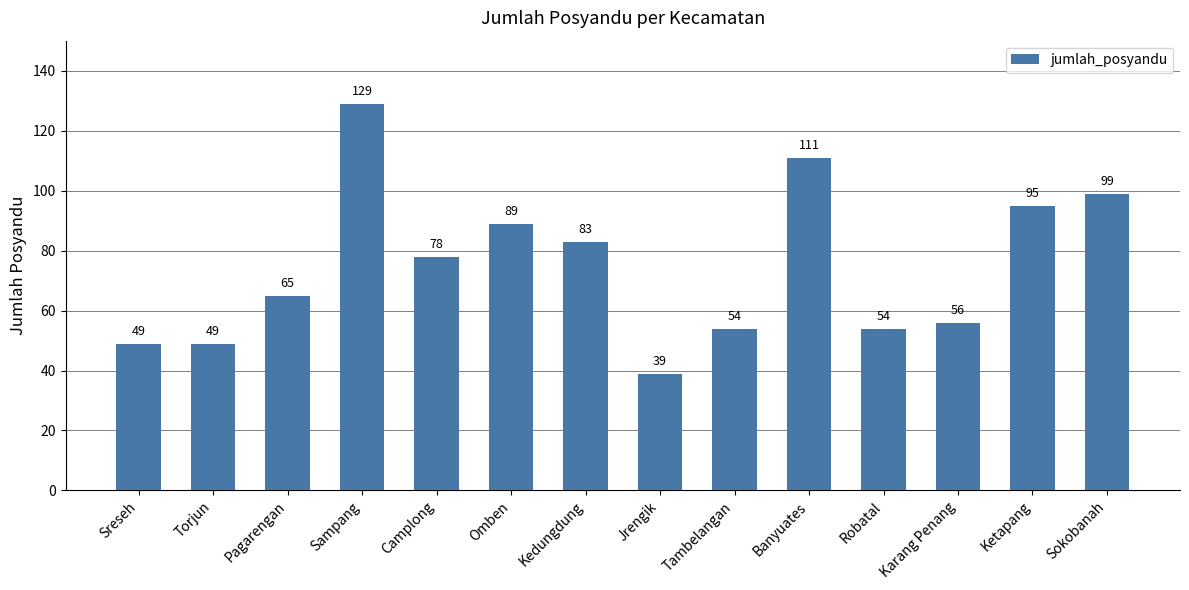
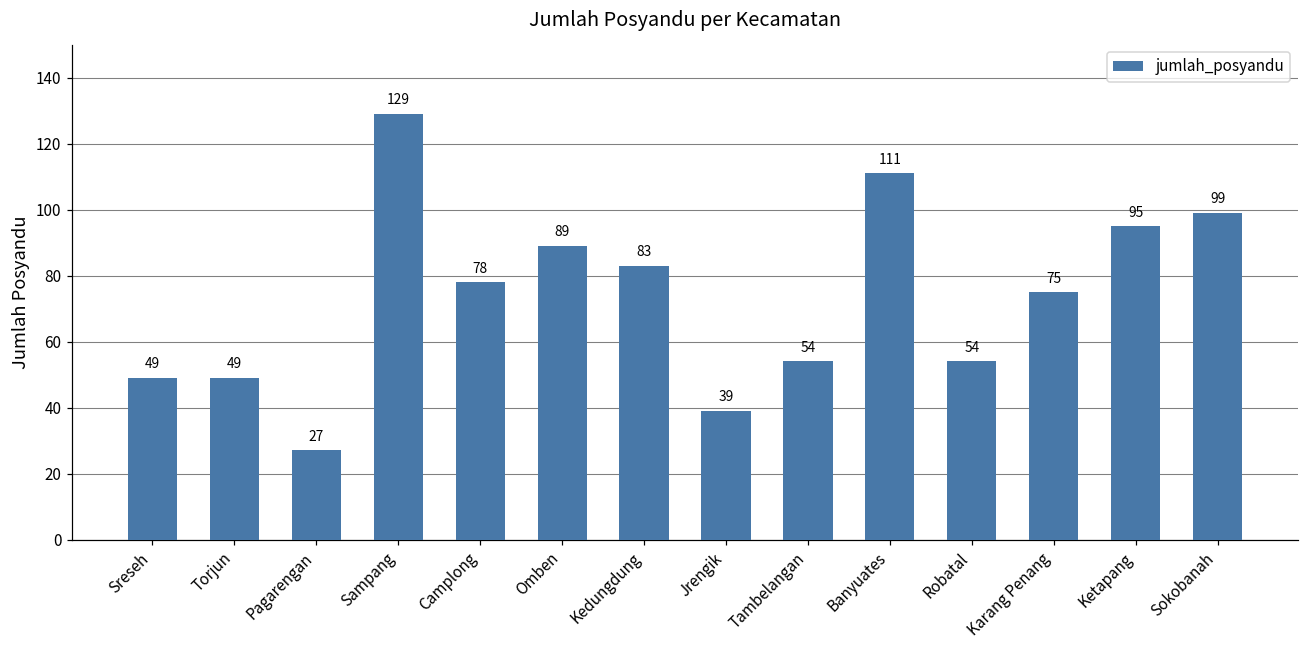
  {
    "Sreseh": 49,
    "Torjun": 49,
-   "Pagarengan": 65,
+   "Pagarengan": 27,
    "Sampang": 129,
    "Camplong": 78,
    "Omben": 89,
    "Kedungdung": 83,
    "Jrengik": 39,
    "Tambelangan": 54,
    "Banyuates": 111,
    "Robatal": 54,
-   "Karang Penang": 56,
+   "Karang Penang": 75,
    "Ketapang": 95,
    "Sokobanah": 99
  }
